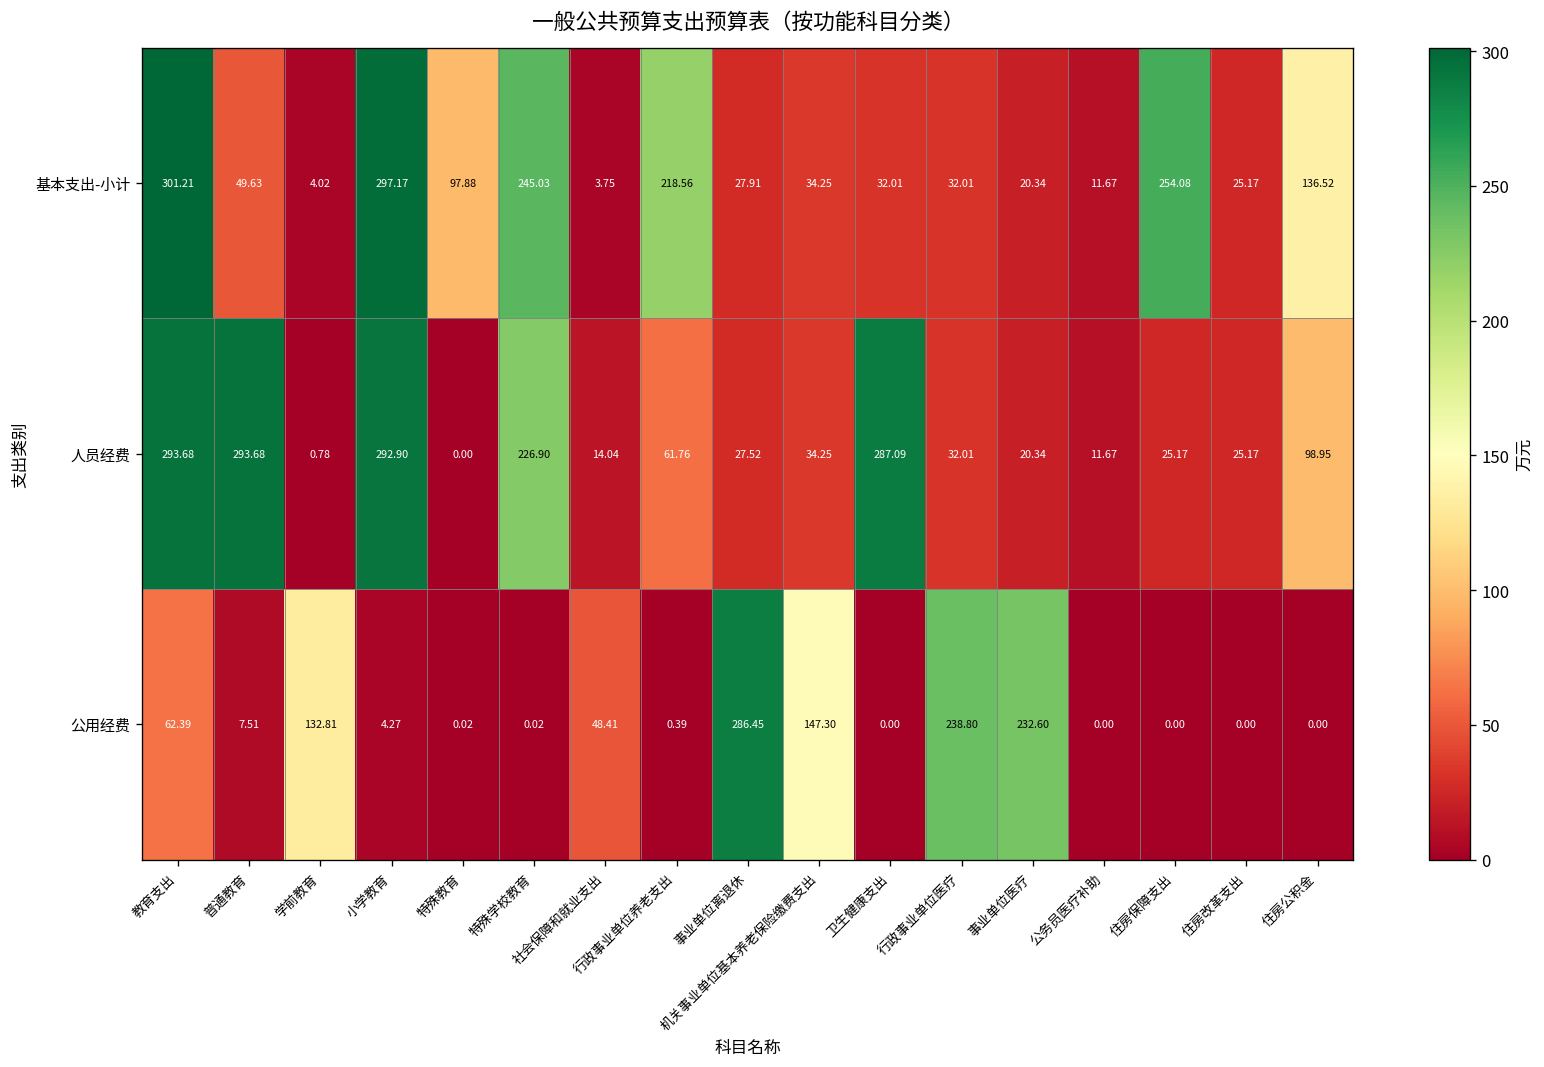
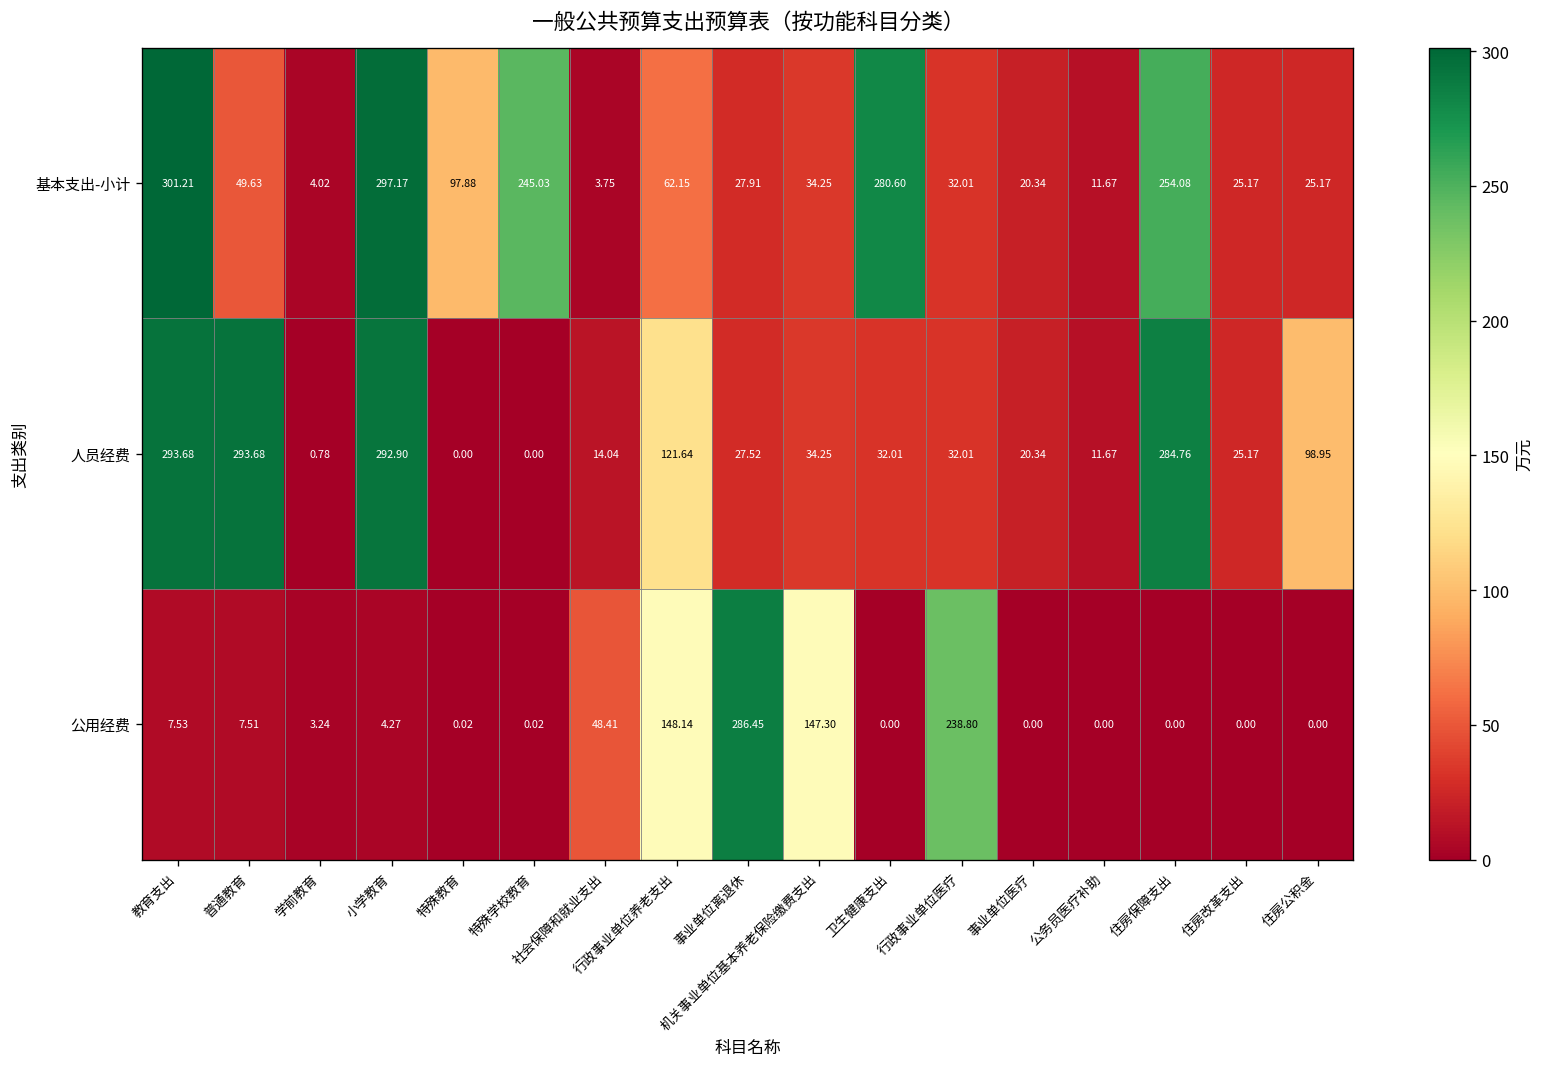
  {
    "基本支出-小计": {
      "教育支出": 301.21,
      "普通教育": 49.63,
      "学前教育": 4.02,
      "小学教育": 297.17,
      "特殊教育": 97.88,
      "特殊学校教育": 245.03,
      "社会保障和就业支出": 3.75,
-     "行政事业单位养老支出": 218.56,
+     "行政事业单位养老支出": 62.15,
      "事业单位离退休": 27.91,
      "机关事业单位基本养老保险缴费支出": 34.25,
-     "卫生健康支出": 32.01,
+     "卫生健康支出": 280.60,
      "行政事业单位医疗": 32.01,
      "事业单位医疗": 20.34,
      "公务员医疗补助": 11.67,
      "住房保障支出": 254.08,
      "住房改革支出": 25.17,
-     "住房公积金": 136.52
+     "住房公积金": 25.17
    },
    "人员经费": {
      "教育支出": 293.68,
      "普通教育": 293.68,
      "学前教育": 0.78,
      "小学教育": 292.90,
      "特殊教育": 0.00,
-     "特殊学校教育": 226.90,
+     "特殊学校教育": 0.00,
      "社会保障和就业支出": 14.04,
-     "行政事业单位养老支出": 61.76,
+     "行政事业单位养老支出": 121.64,
      "事业单位离退休": 27.52,
      "机关事业单位基本养老保险缴费支出": 34.25,
-     "卫生健康支出": 287.09,
+     "卫生健康支出": 32.01,
      "行政事业单位医疗": 32.01,
      "事业单位医疗": 20.34,
      "公务员医疗补助": 11.67,
-     "住房保障支出": 25.17,
+     "住房保障支出": 284.76,
      "住房改革支出": 25.17,
      "住房公积金": 98.95
    },
    "公用经费": {
-     "教育支出": 62.39,
+     "教育支出": 7.53,
      "普通教育": 7.51,
-     "学前教育": 132.81,
+     "学前教育": 3.24,
      "小学教育": 4.27,
      "特殊教育": 0.02,
      "特殊学校教育": 0.02,
      "社会保障和就业支出": 48.41,
-     "行政事业单位养老支出": 0.39,
+     "行政事业单位养老支出": 148.14,
      "事业单位离退休": 286.45,
      "机关事业单位基本养老保险缴费支出": 147.30,
      "卫生健康支出": 0.00,
      "行政事业单位医疗": 238.80,
-     "事业单位医疗": 232.60,
+     "事业单位医疗": 0.00,
      "公务员医疗补助": 0.00,
      "住房保障支出": 0.00,
      "住房改革支出": 0.00,
      "住房公积金": 0.00
    }
  }
